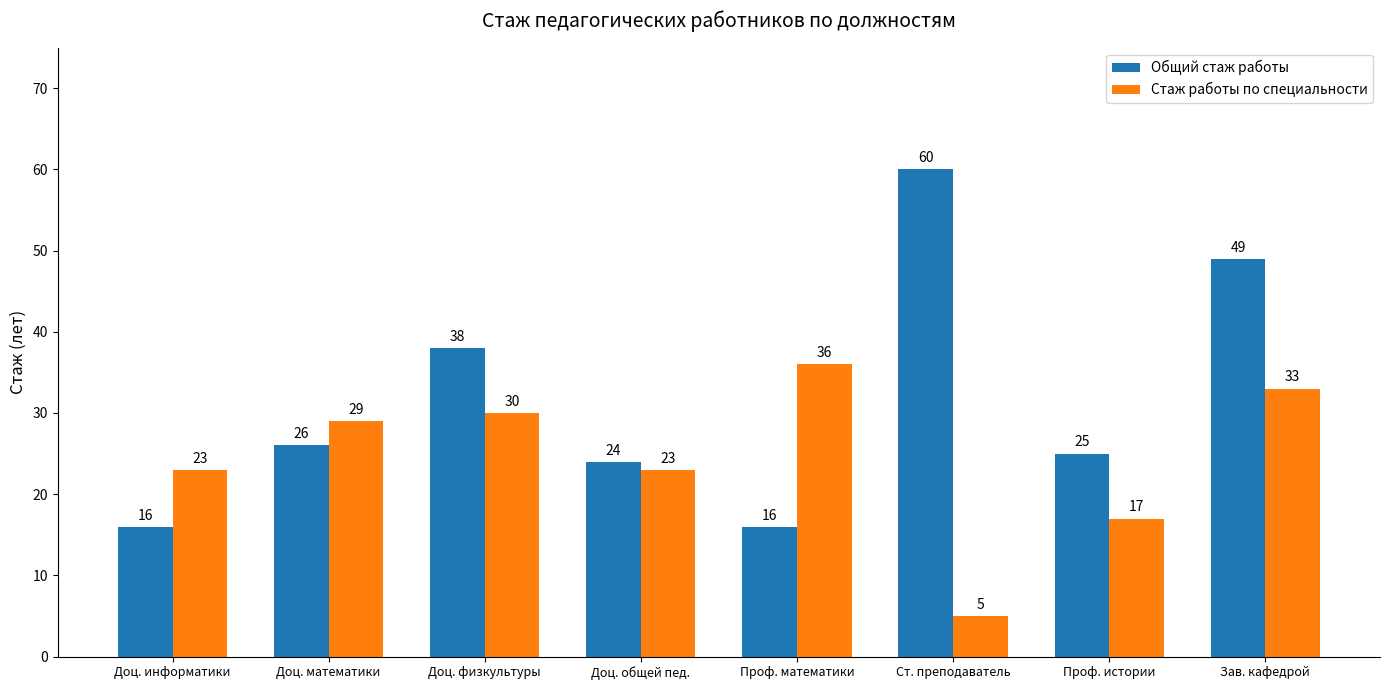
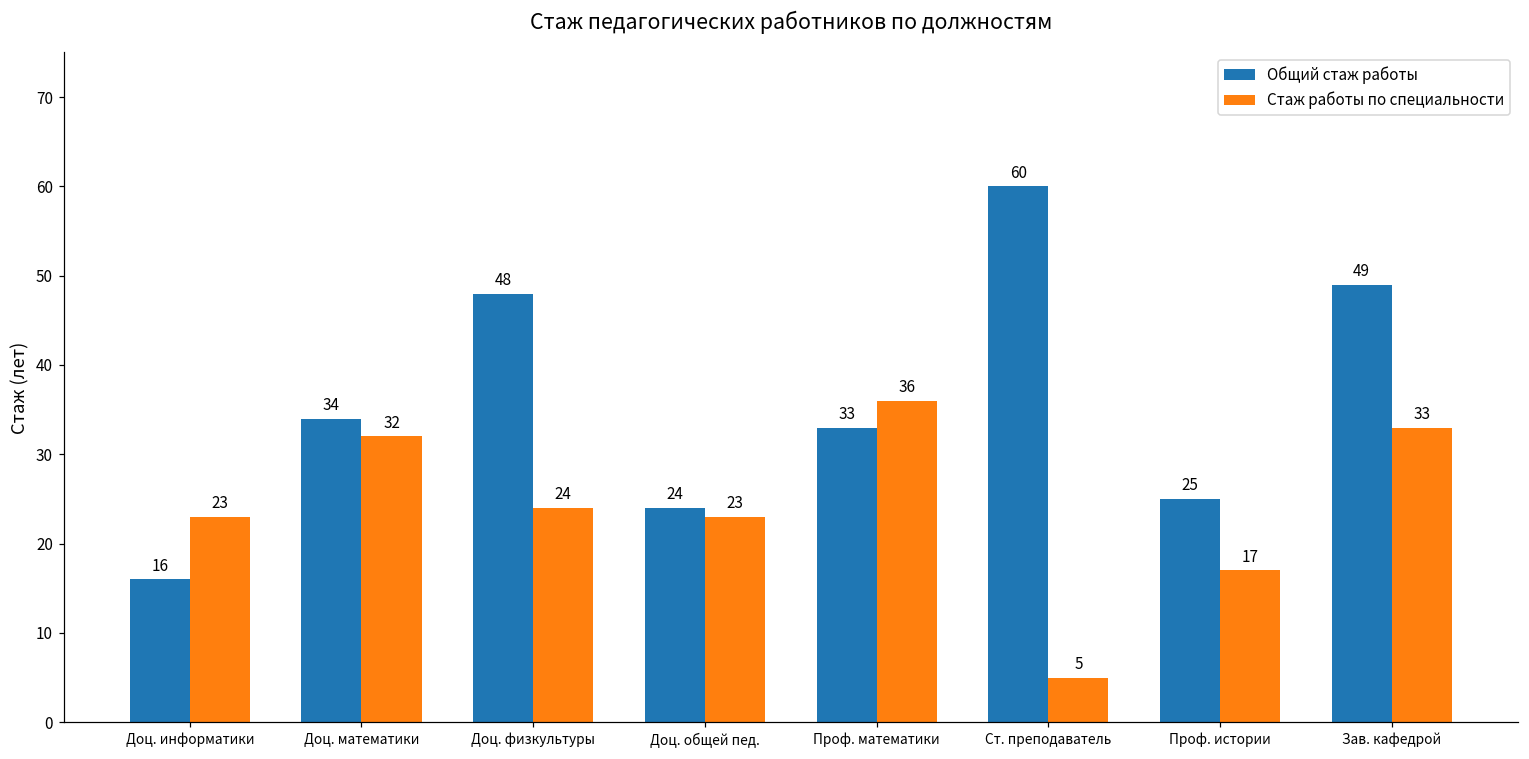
  {
    "Общий стаж работы": {
      "Доц. информатики": 16,
-     "Доц. математики": 26,
-     "Доц. физкультуры": 38,
+     "Доц. математики": 34,
+     "Доц. физкультуры": 48,
      "Доц. общей пед.": 24,
-     "Проф. математики": 16,
+     "Проф. математики": 33,
      "Ст. преподаватель": 60,
      "Проф. истории": 25,
      "Зав. кафедрой": 49
    },
    "Стаж работы по специальности": {
      "Доц. информатики": 23,
-     "Доц. математики": 29,
-     "Доц. физкультуры": 30,
+     "Доц. математики": 32,
+     "Доц. физкультуры": 24,
      "Доц. общей пед.": 23,
      "Проф. математики": 36,
      "Ст. преподаватель": 5,
      "Проф. истории": 17,
      "Зав. кафедрой": 33
    }
  }
